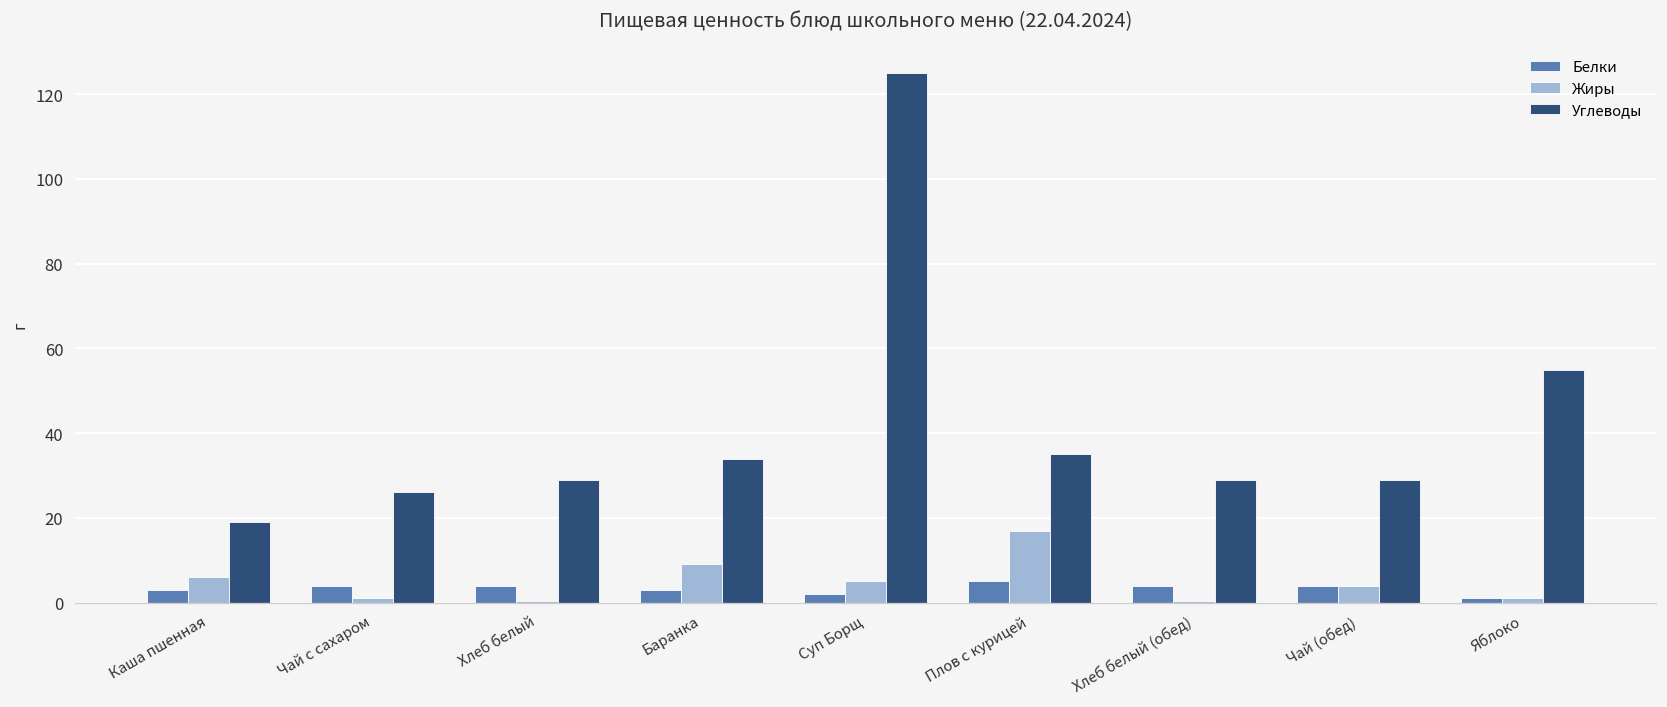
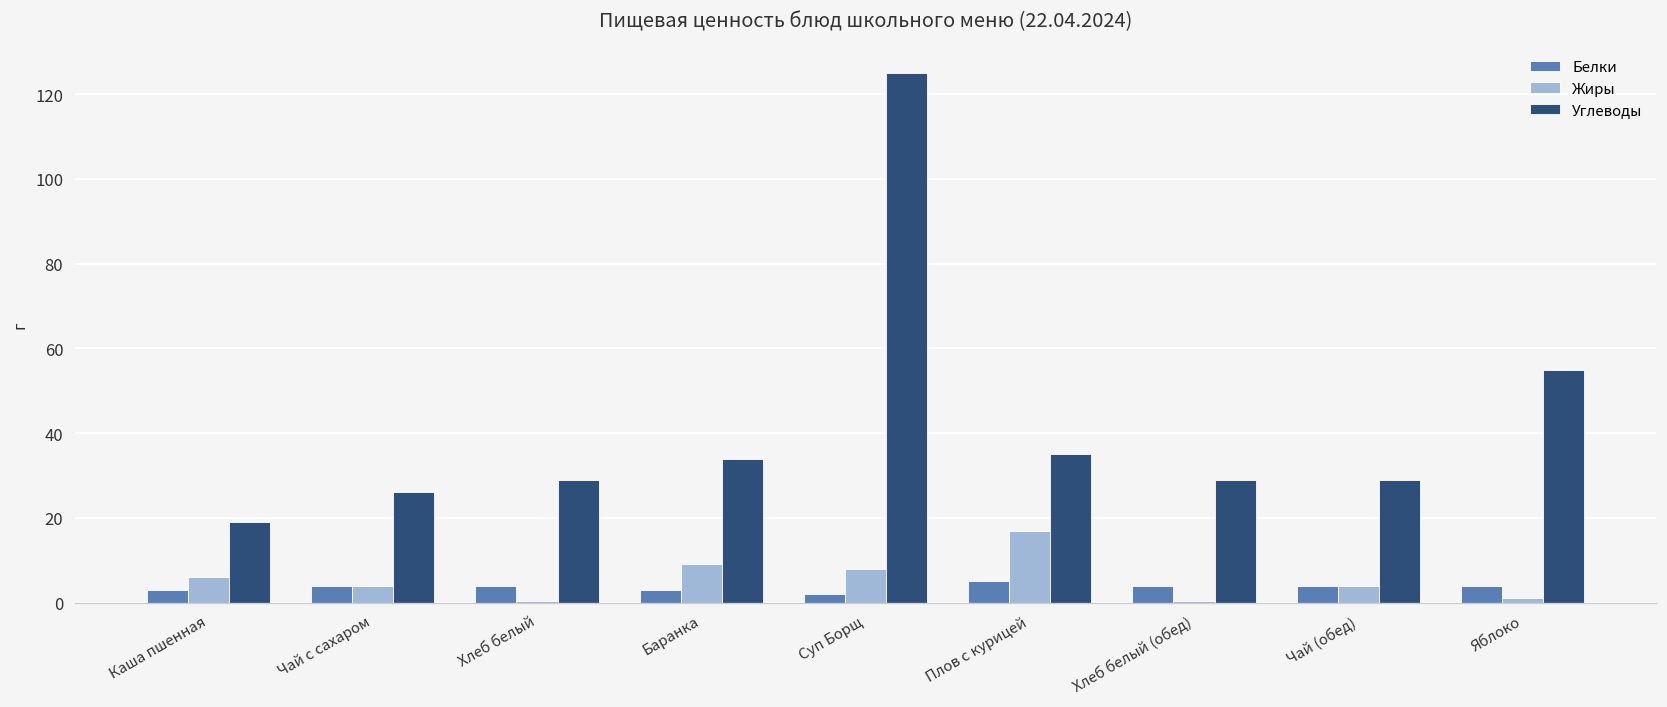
  {
    "Белки": {
      "Каша пшенная": 3,
      "Чай с сахаром": 4,
      "Хлеб белый": 4,
      "Баранка": 3,
      "Суп Борщ": 2,
      "Плов с курицей": 5,
      "Хлеб белый (обед)": 4,
      "Чай (обед)": 4,
-     "Яблоко": 1
+     "Яблоко": 4
    },
    "Жиры": {
      "Каша пшенная": 6,
-     "Чай с сахаром": 1,
+     "Чай с сахаром": 4,
      "Баранка": 9,
-     "Суп Борщ": 5,
+     "Суп Борщ": 8,
      "Плов с курицей": 17,
      "Чай (обед)": 4,
      "Яблоко": 1
    },
    "Углеводы": {
      "Каша пшенная": 19,
      "Чай с сахаром": 26,
      "Хлеб белый": 29,
      "Баранка": 34,
      "Суп Борщ": 125,
      "Плов с курицей": 35,
      "Хлеб белый (обед)": 29,
      "Чай (обед)": 29,
      "Яблоко": 55
    }
  }
